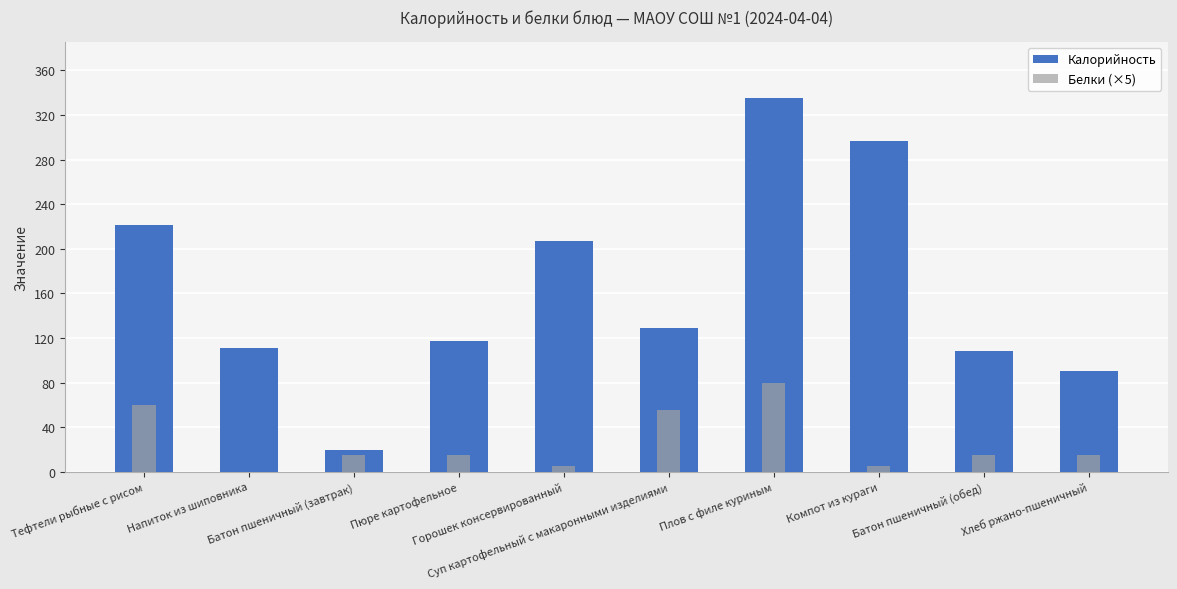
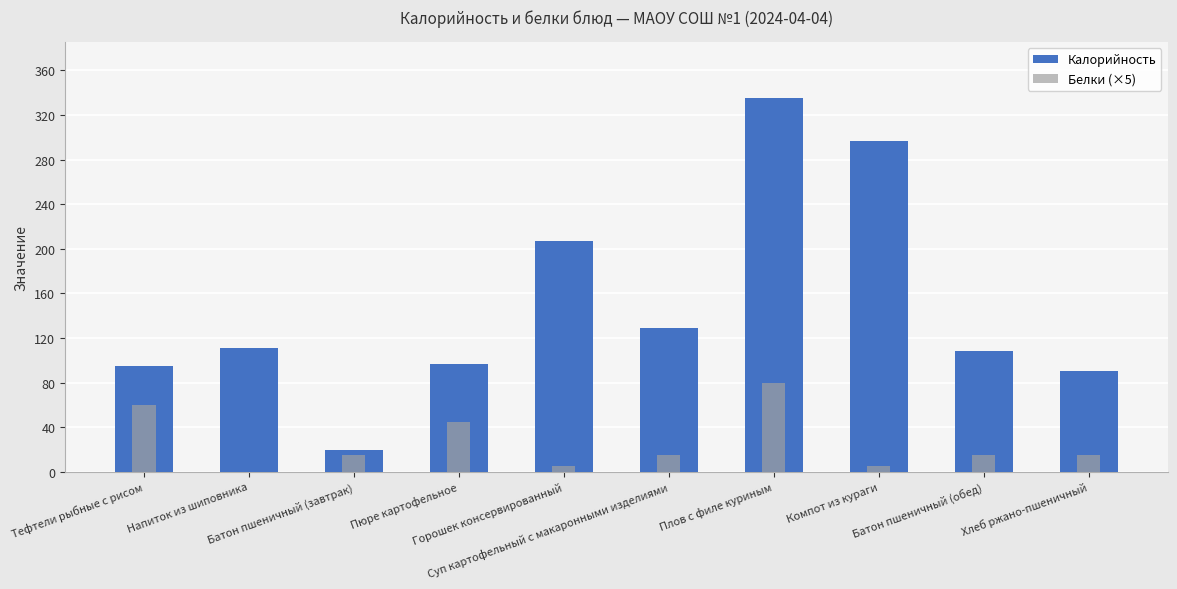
  {
    "Калорийность": {
-     "Тефтели рыбные с рисом": 221,
+     "Тефтели рыбные с рисом": 95,
      "Напиток из шиповника": 111,
      "Батон пшеничный (завтрак)": 20,
-     "Пюре картофельное": 117,
+     "Пюре картофельное": 97,
      "Горошек консервированный": 207,
      "Суп картофельный с макаронными изделиями": 129,
      "Плов с филе куриным": 335,
      "Компот из кураги": 297,
      "Батон пшеничный (обед)": 108,
      "Хлеб ржано-пшеничный": 90
    },
    "Белки (×5)": {
      "Напиток из шиповника": 0,
-     "Пюре картофельное": 15,
-     "Суп картофельный с макаронными изделиями": 55
+     "Пюре картофельное": 45,
+     "Суп картофельный с макаронными изделиями": 15
    }
  }
